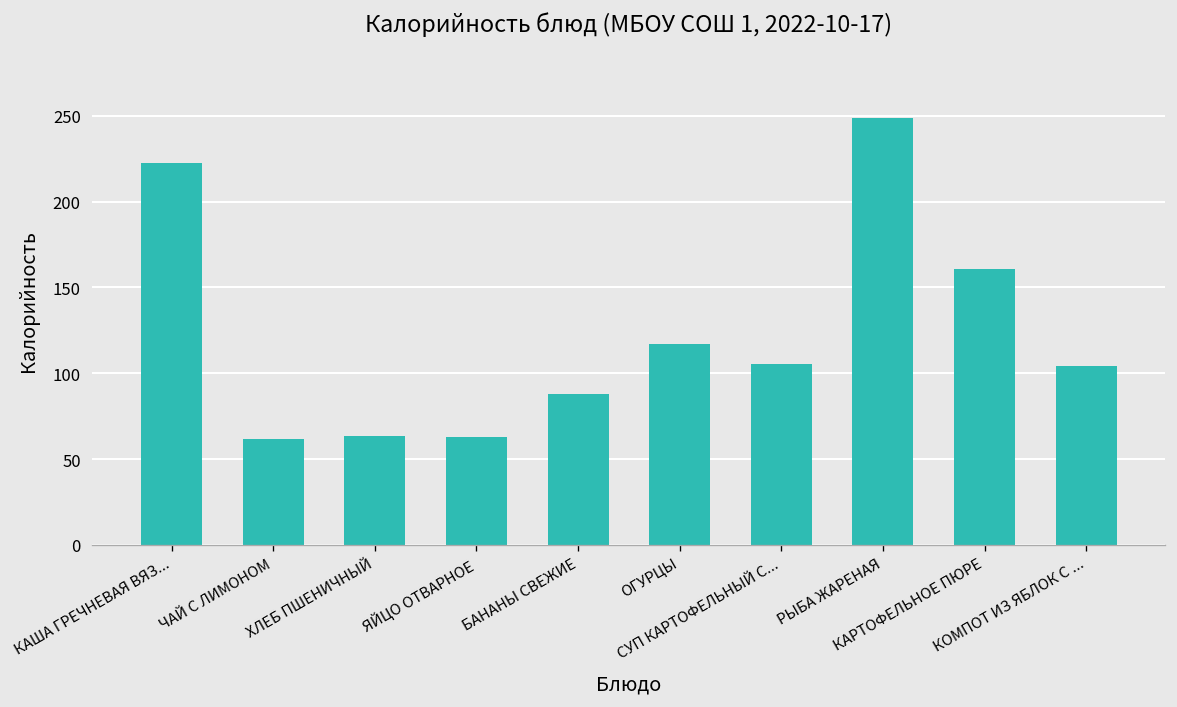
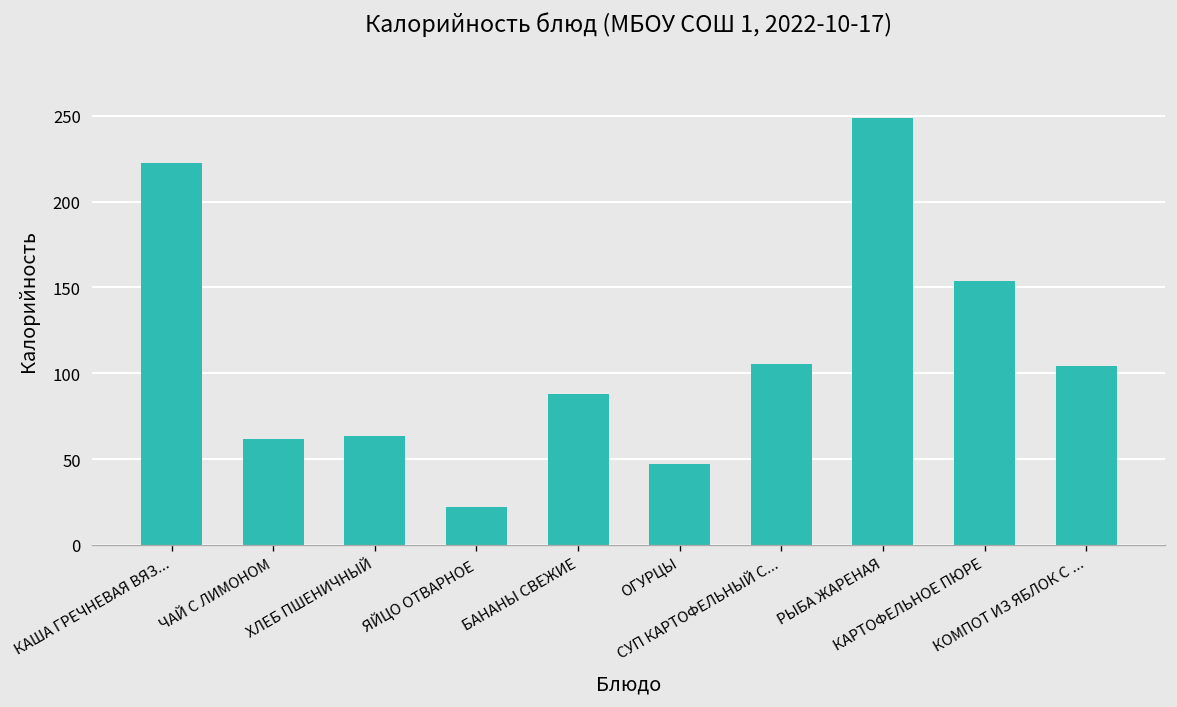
  {
    "КАША ГРЕЧНЕВАЯ ВЯЗ...": 223,
    "ЧАЙ С ЛИМОНОМ": 62,
    "ХЛЕБ ПШЕНИЧНЫЙ": 63,
-   "ЯЙЦО ОТВАРНОЕ": 63,
+   "ЯЙЦО ОТВАРНОЕ": 22,
    "БАНАНЫ СВЕЖИЕ": 88,
-   "ОГУРЦЫ": 117,
+   "ОГУРЦЫ": 47,
    "СУП КАРТОФЕЛЬНЫЙ С...": 105,
    "РЫБА ЖАРЕНАЯ": 248,
-   "КАРТОФЕЛЬНОЕ ПЮРЕ": 160,
+   "КАРТОФЕЛЬНОЕ ПЮРЕ": 154,
    "КОМПОТ ИЗ ЯБЛОК С ...": 104
  }
